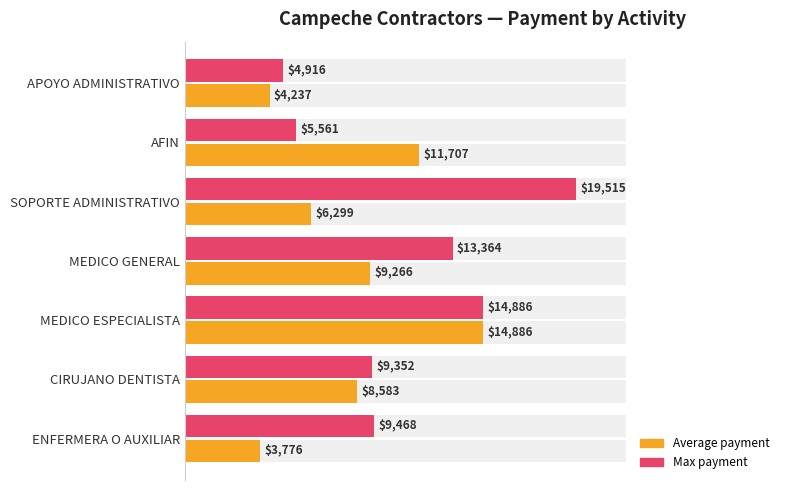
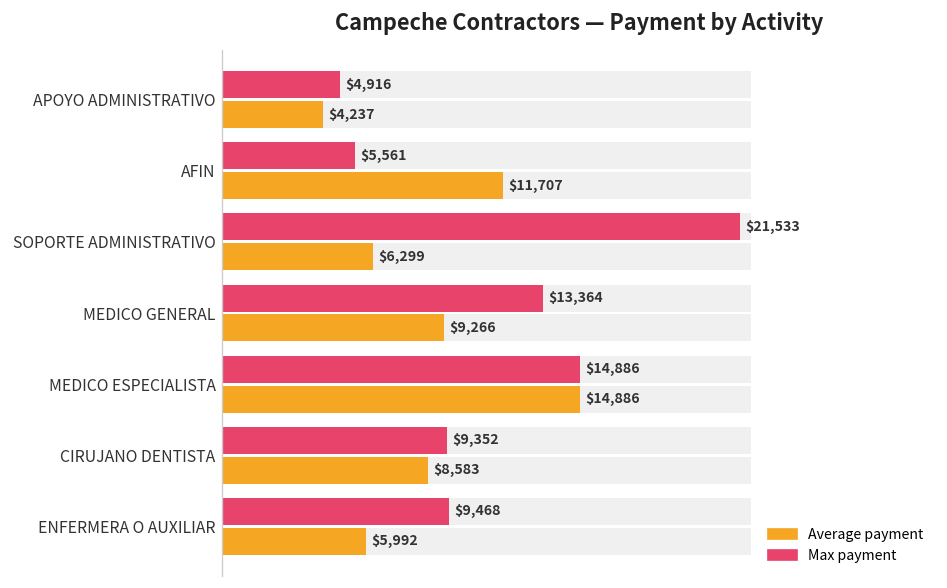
  {
    "Average payment": {
-     "ENFERMERA O AUXILIAR": "$3,776"
+     "ENFERMERA O AUXILIAR": "$5,992"
    },
    "Max payment": {
-     "SOPORTE ADMINISTRATIVO": "$19,515"
+     "SOPORTE ADMINISTRATIVO": "$21,533"
    }
  }
